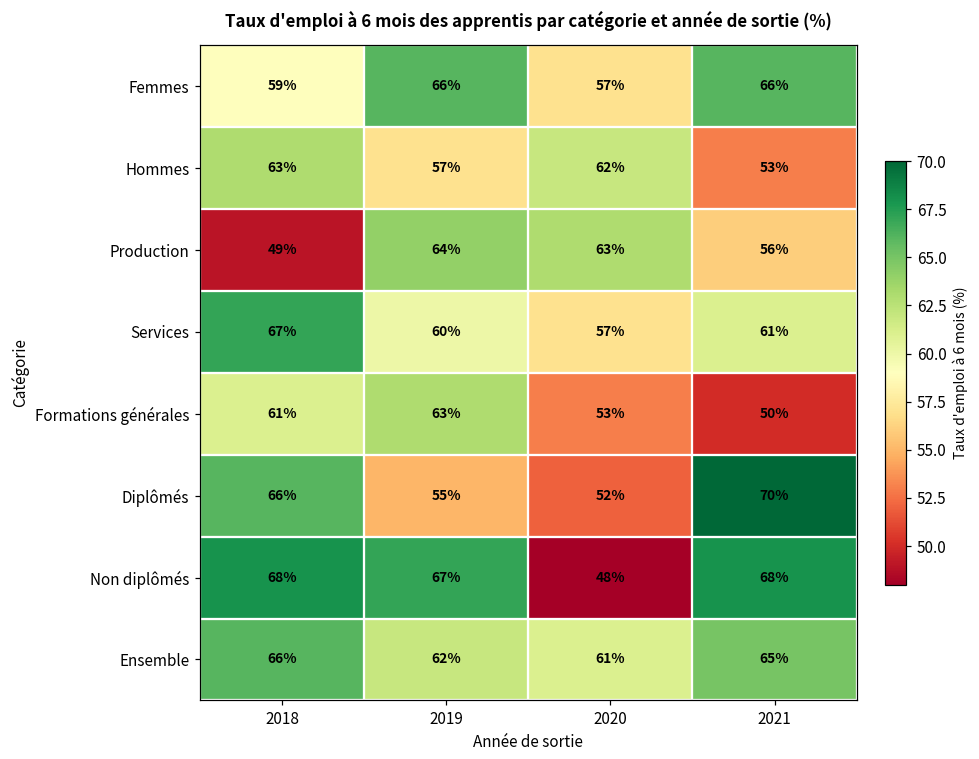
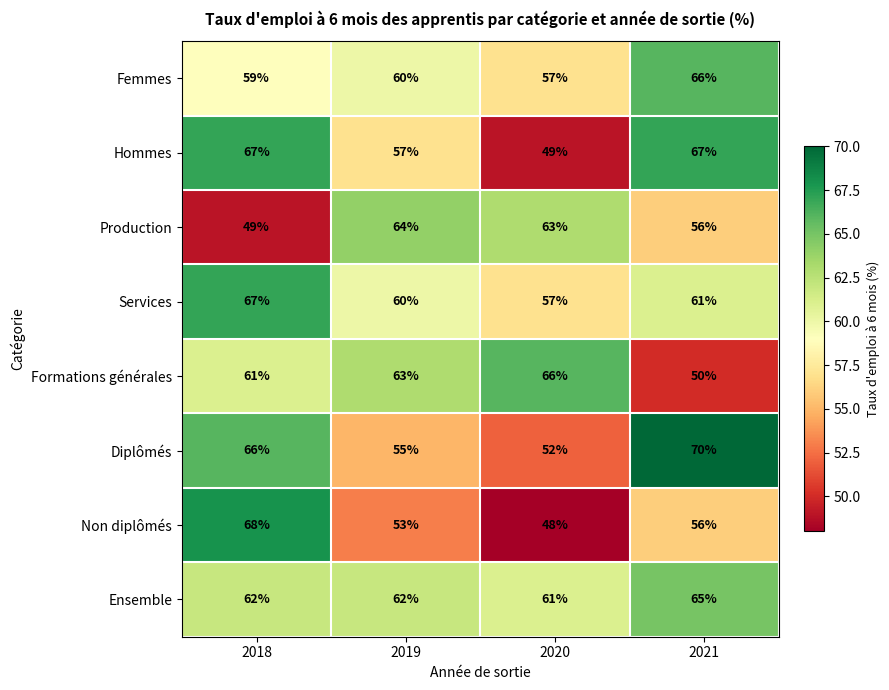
  {
    "Femmes": {
      "2018": "59%",
-     "2019": "66%",
+     "2019": "60%",
      "2020": "57%",
      "2021": "66%"
    },
    "Hommes": {
-     "2018": "63%",
+     "2018": "67%",
      "2019": "57%",
-     "2020": "62%",
-     "2021": "53%"
+     "2020": "49%",
+     "2021": "67%"
    },
    "Production": {
      "2018": "49%",
      "2019": "64%",
      "2020": "63%",
      "2021": "56%"
    },
    "Services": {
      "2018": "67%",
      "2019": "60%",
      "2020": "57%",
      "2021": "61%"
    },
    "Formations générales": {
      "2018": "61%",
      "2019": "63%",
-     "2020": "53%",
+     "2020": "66%",
      "2021": "50%"
    },
    "Diplômés": {
      "2018": "66%",
      "2019": "55%",
      "2020": "52%",
      "2021": "70%"
    },
    "Non diplômés": {
      "2018": "68%",
-     "2019": "67%",
+     "2019": "53%",
      "2020": "48%",
-     "2021": "68%"
+     "2021": "56%"
    },
    "Ensemble": {
-     "2018": "66%",
+     "2018": "62%",
      "2019": "62%",
      "2020": "61%",
      "2021": "65%"
    }
  }
